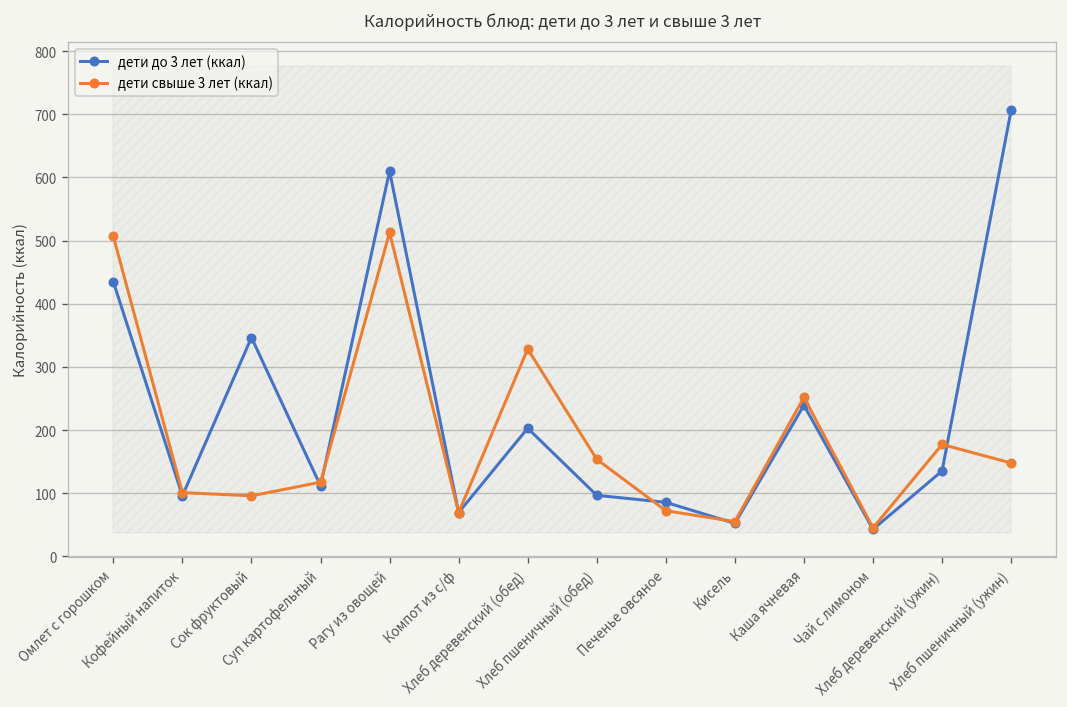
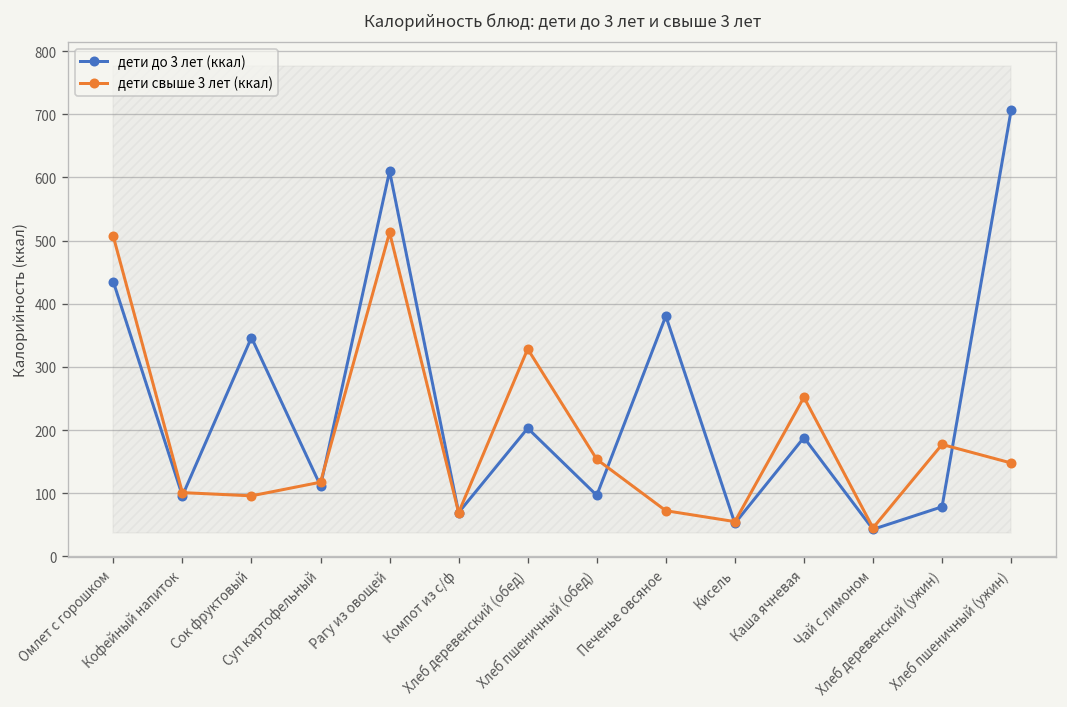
  {
    "дети до 3 лет (ккал)": {
      "Омлет с горошком": 430,
      "Кофейный напиток": 100,
      "Сок фруктовый": 350,
      "Суп картофельный": 110,
      "Рагу из овощей": 610,
      "Хлеб деревенский (обед)": 200,
      "Хлеб пшеничный (обед)": 100,
-     "Печенье овсяное": 90,
-     "Каша ячневая": 240,
-     "Хлеб деревенский (ужин)": 140,
+     "Печенье овсяное": 380,
+     "Каша ячневая": 190,
+     "Хлеб деревенский (ужин)": 80,
      "Хлеб пшеничный (ужин)": 710
    },
    "дети свыше 3 лет (ккал)": {
      "Омлет с горошком": 510,
      "Кофейный напиток": 100,
      "Сок фруктовый": 100,
      "Суп картофельный": 120,
      "Рагу из овощей": 510,
      "Хлеб деревенский (обед)": 330,
      "Хлеб пшеничный (обед)": 150,
      "Печенье овсяное": 70,
      "Каша ячневая": 250,
      "Хлеб деревенский (ужин)": 180,
      "Хлеб пшеничный (ужин)": 150
    }
  }
